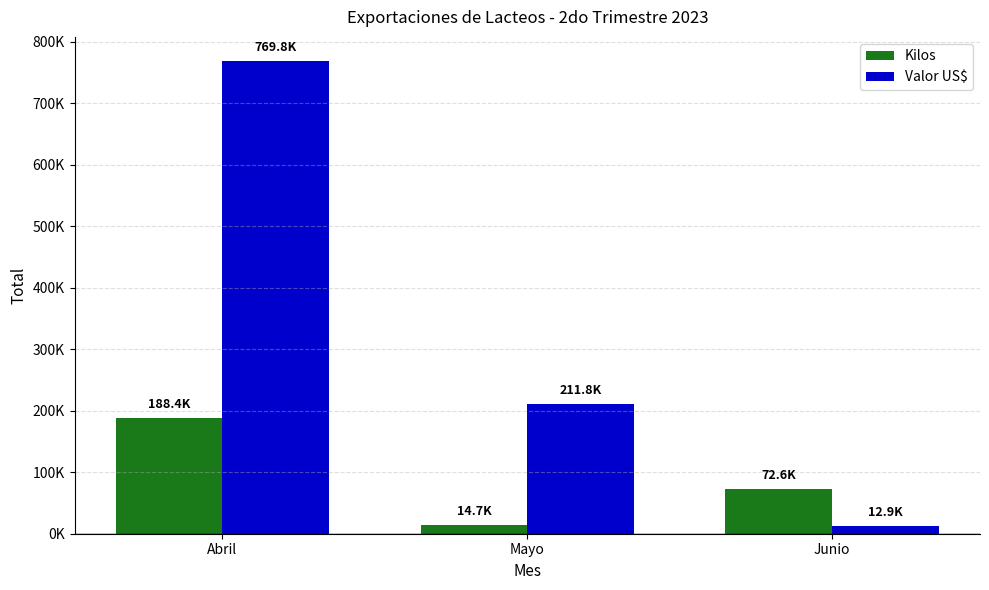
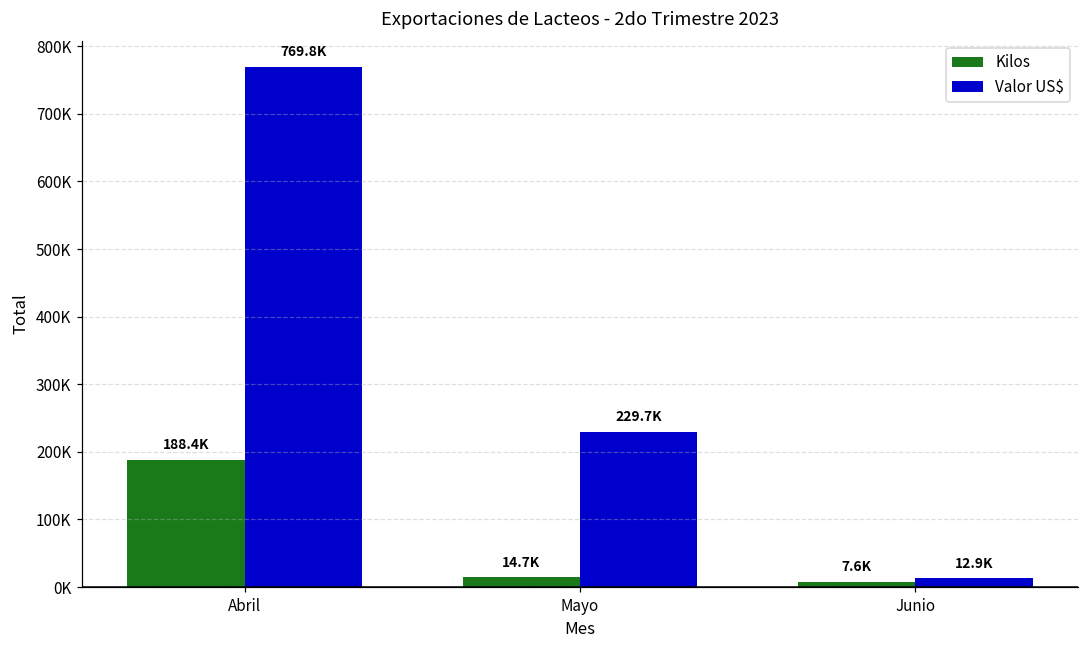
  {
    "Kilos": {
      "Abril": "188.4K",
      "Mayo": "14.7K",
-     "Junio": "72.6K"
+     "Junio": "7.6K"
    },
    "Valor US$": {
      "Abril": "769.8K",
-     "Mayo": "211.8K",
+     "Mayo": "229.7K",
      "Junio": "12.9K"
    }
  }
